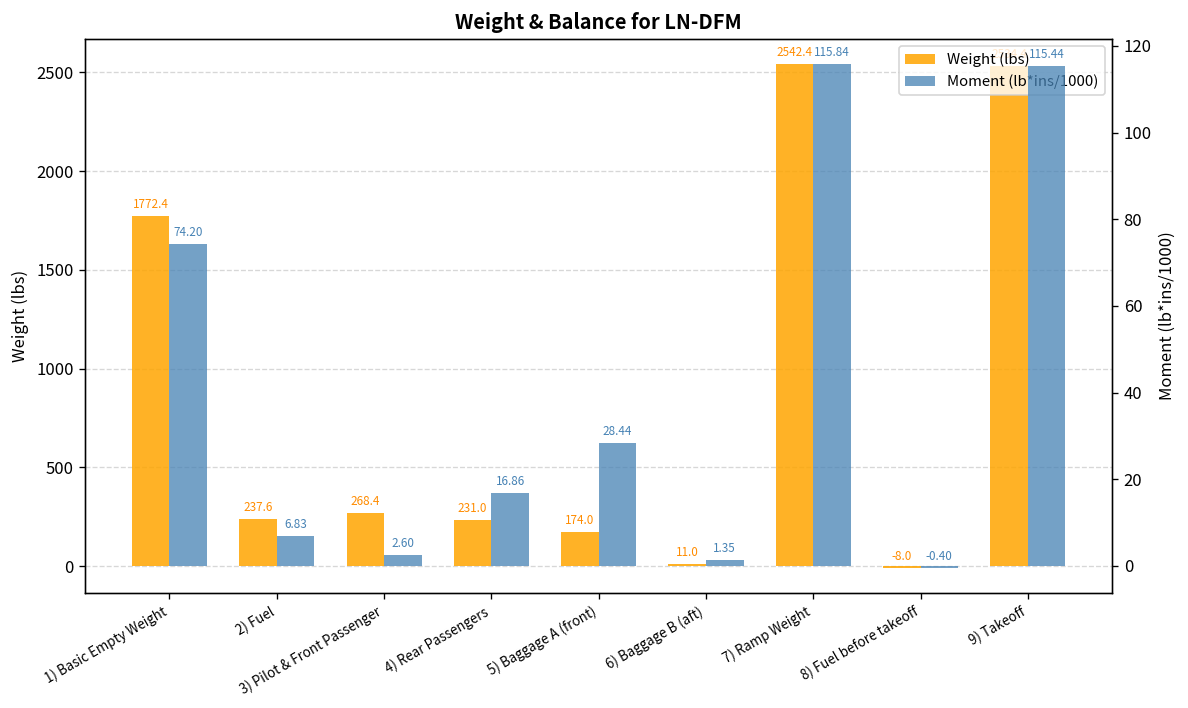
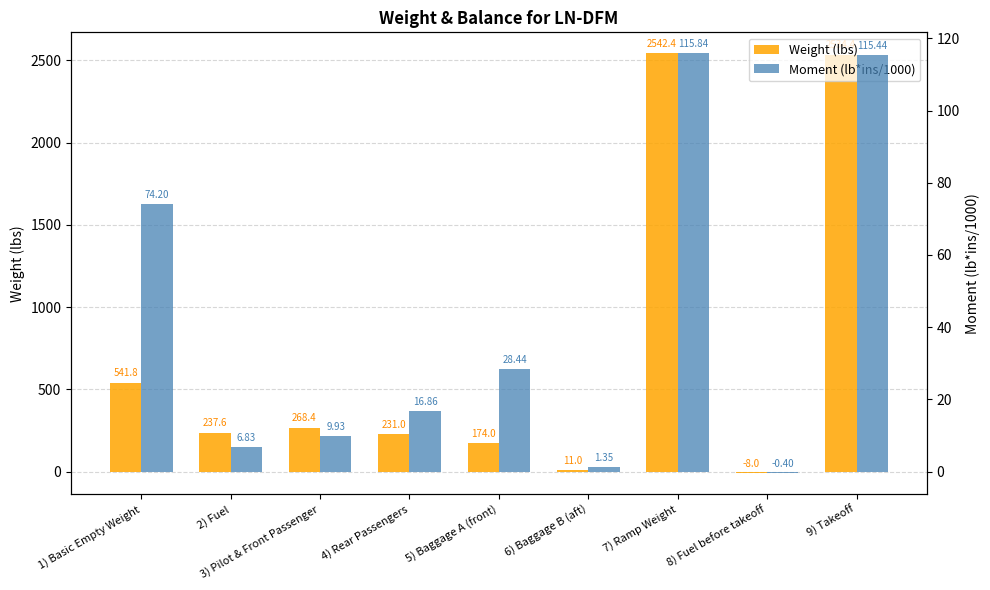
  {
    "Weight (lbs)": {
-     "1) Basic Empty Weight": 1772.4,
+     "1) Basic Empty Weight": 541.8,
      "2) Fuel": 237.6,
      "3) Pilot & Front Passenger": 268.4,
      "4) Rear Passengers": 231.0,
      "5) Baggage A (front)": 174.0,
      "6) Baggage B (aft)": 11.0,
      "7) Ramp Weight": 2542.4,
      "8) Fuel before takeoff": -8.0
    },
    "Moment (lb*ins/1000)": {
      "1) Basic Empty Weight": 74.20,
      "2) Fuel": 6.83,
-     "3) Pilot & Front Passenger": 2.60,
+     "3) Pilot & Front Passenger": 9.93,
      "4) Rear Passengers": 16.86,
      "5) Baggage A (front)": 28.44,
      "6) Baggage B (aft)": 1.35,
      "7) Ramp Weight": 115.84,
      "8) Fuel before takeoff": -0.40
    }
  }
